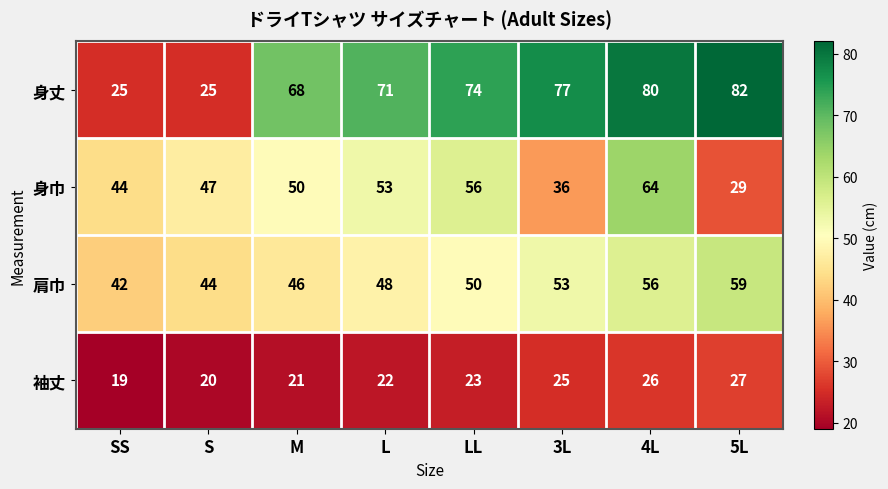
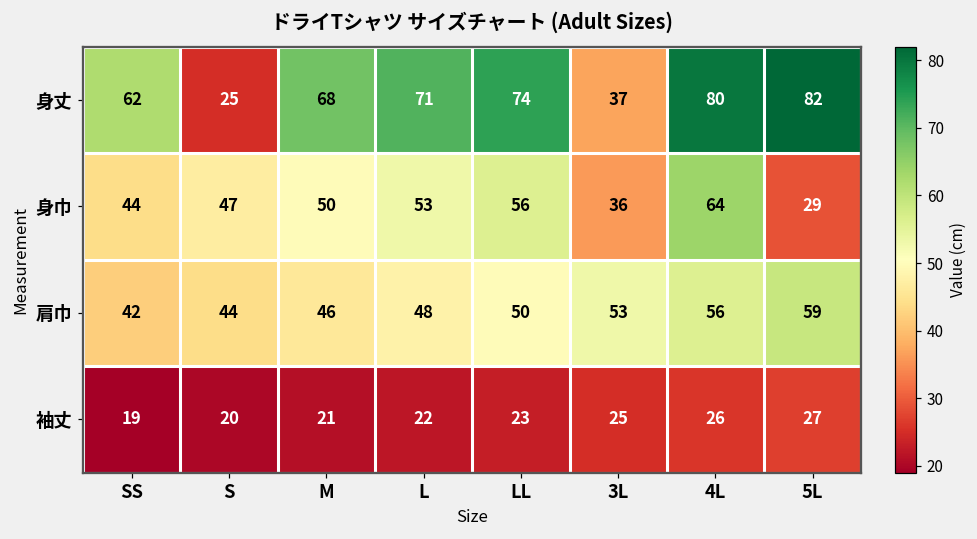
  {
    "身丈": {
-     "SS": 25,
+     "SS": 62,
      "S": 25,
      "M": 68,
      "L": 71,
      "LL": 74,
-     "3L": 77,
+     "3L": 37,
      "4L": 80,
      "5L": 82
    },
    "身巾": {
      "SS": 44,
      "S": 47,
      "M": 50,
      "L": 53,
      "LL": 56,
      "3L": 36,
      "4L": 64,
      "5L": 29
    },
    "肩巾": {
      "SS": 42,
      "S": 44,
      "M": 46,
      "L": 48,
      "LL": 50,
      "3L": 53,
      "4L": 56,
      "5L": 59
    },
    "袖丈": {
      "SS": 19,
      "S": 20,
      "M": 21,
      "L": 22,
      "LL": 23,
      "3L": 25,
      "4L": 26,
      "5L": 27
    }
  }
